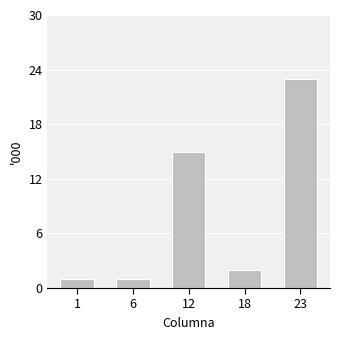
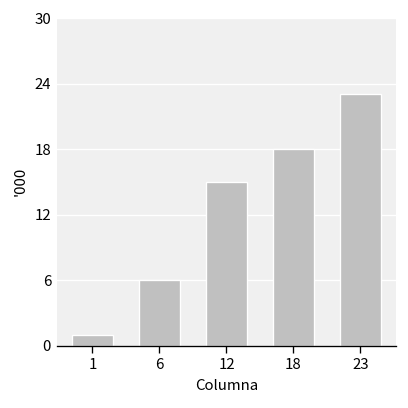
  {
    "1": 1,
-   "6": 1,
+   "6": 6,
    "12": 15,
-   "18": 2,
+   "18": 18,
    "23": 23
  }
